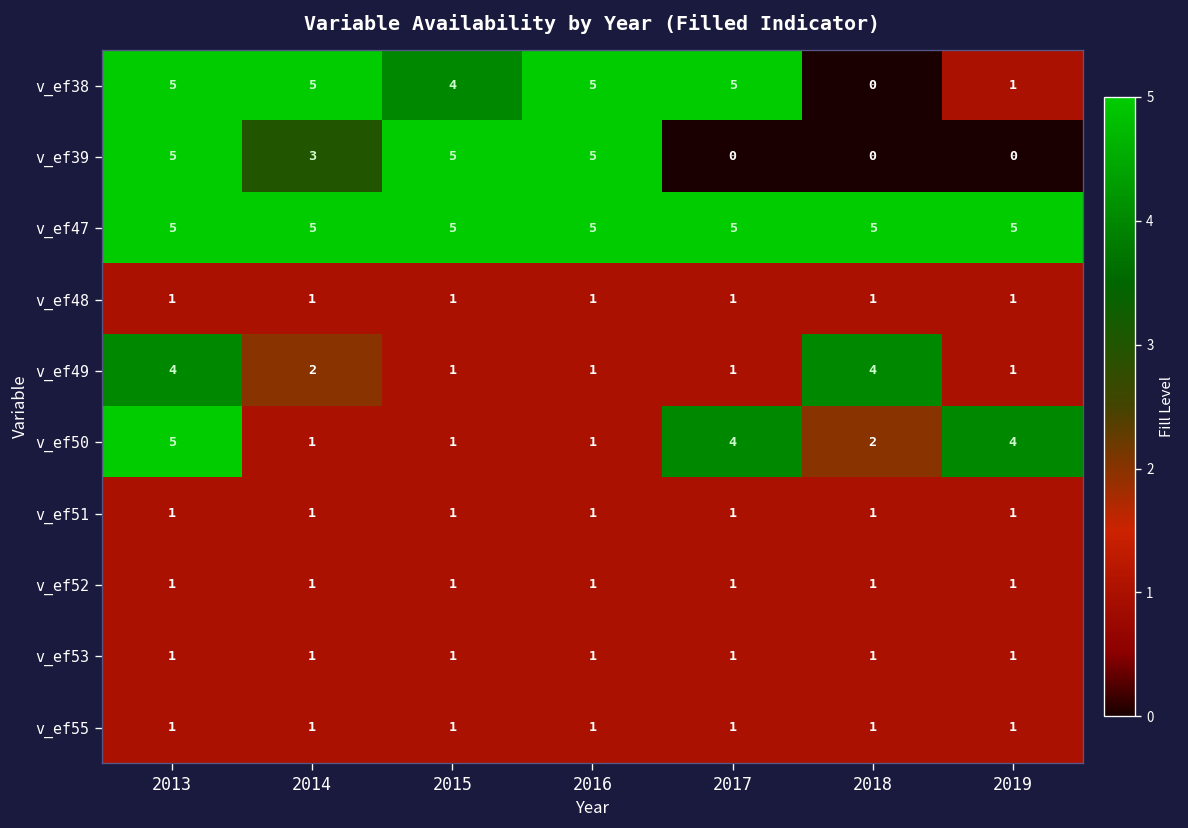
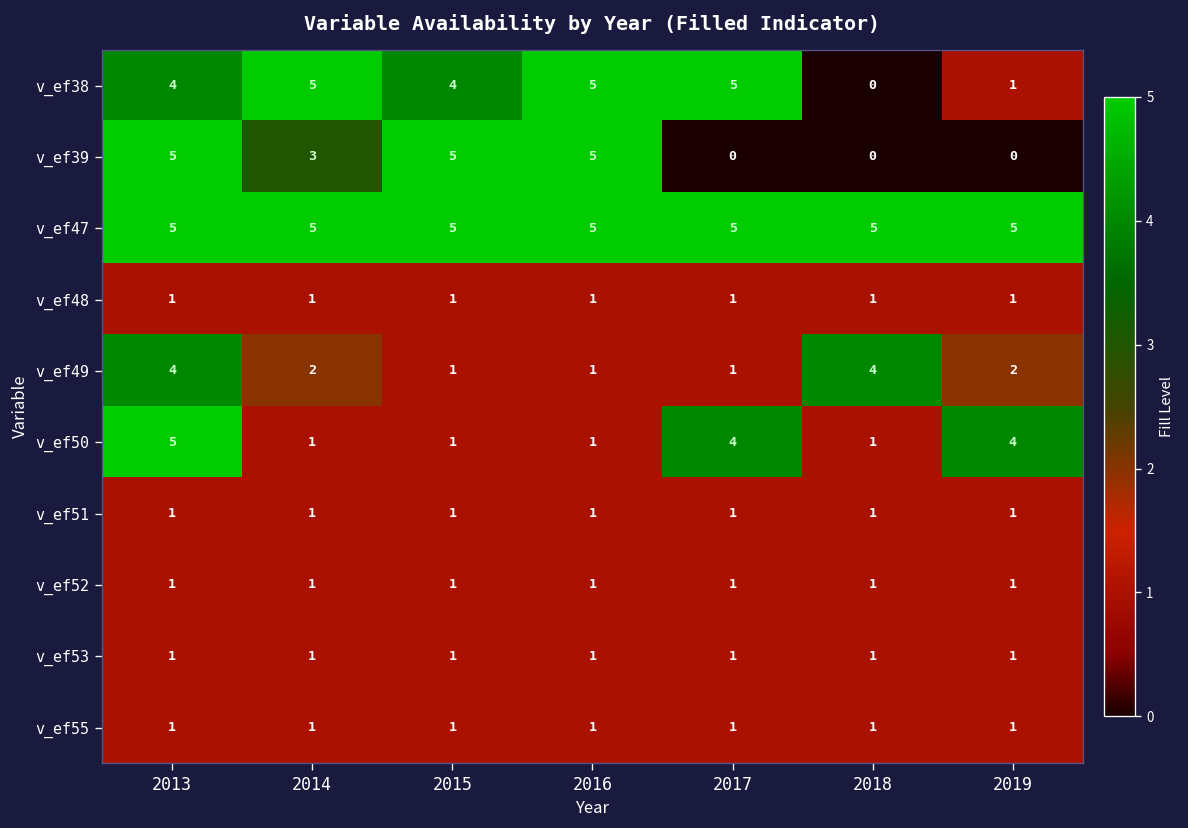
  {
    "v_ef38": {
-     "2013": 5,
+     "2013": 4,
      "2014": 5,
      "2015": 4,
      "2016": 5,
      "2017": 5,
      "2018": 0,
      "2019": 1
    },
    "v_ef39": {
      "2013": 5,
      "2014": 3,
      "2015": 5,
      "2016": 5,
      "2017": 0,
      "2018": 0,
      "2019": 0
    },
    "v_ef47": {
      "2013": 5,
      "2014": 5,
      "2015": 5,
      "2016": 5,
      "2017": 5,
      "2018": 5,
      "2019": 5
    },
    "v_ef48": {
      "2013": 1,
      "2014": 1,
      "2015": 1,
      "2016": 1,
      "2017": 1,
      "2018": 1,
      "2019": 1
    },
    "v_ef49": {
      "2013": 4,
      "2014": 2,
      "2015": 1,
      "2016": 1,
      "2017": 1,
      "2018": 4,
-     "2019": 1
+     "2019": 2
    },
    "v_ef50": {
      "2013": 5,
      "2014": 1,
      "2015": 1,
      "2016": 1,
      "2017": 4,
-     "2018": 2,
+     "2018": 1,
      "2019": 4
    },
    "v_ef51": {
      "2013": 1,
      "2014": 1,
      "2015": 1,
      "2016": 1,
      "2017": 1,
      "2018": 1,
      "2019": 1
    },
    "v_ef52": {
      "2013": 1,
      "2014": 1,
      "2015": 1,
      "2016": 1,
      "2017": 1,
      "2018": 1,
      "2019": 1
    },
    "v_ef53": {
      "2013": 1,
      "2014": 1,
      "2015": 1,
      "2016": 1,
      "2017": 1,
      "2018": 1,
      "2019": 1
    },
    "v_ef55": {
      "2013": 1,
      "2014": 1,
      "2015": 1,
      "2016": 1,
      "2017": 1,
      "2018": 1,
      "2019": 1
    }
  }
